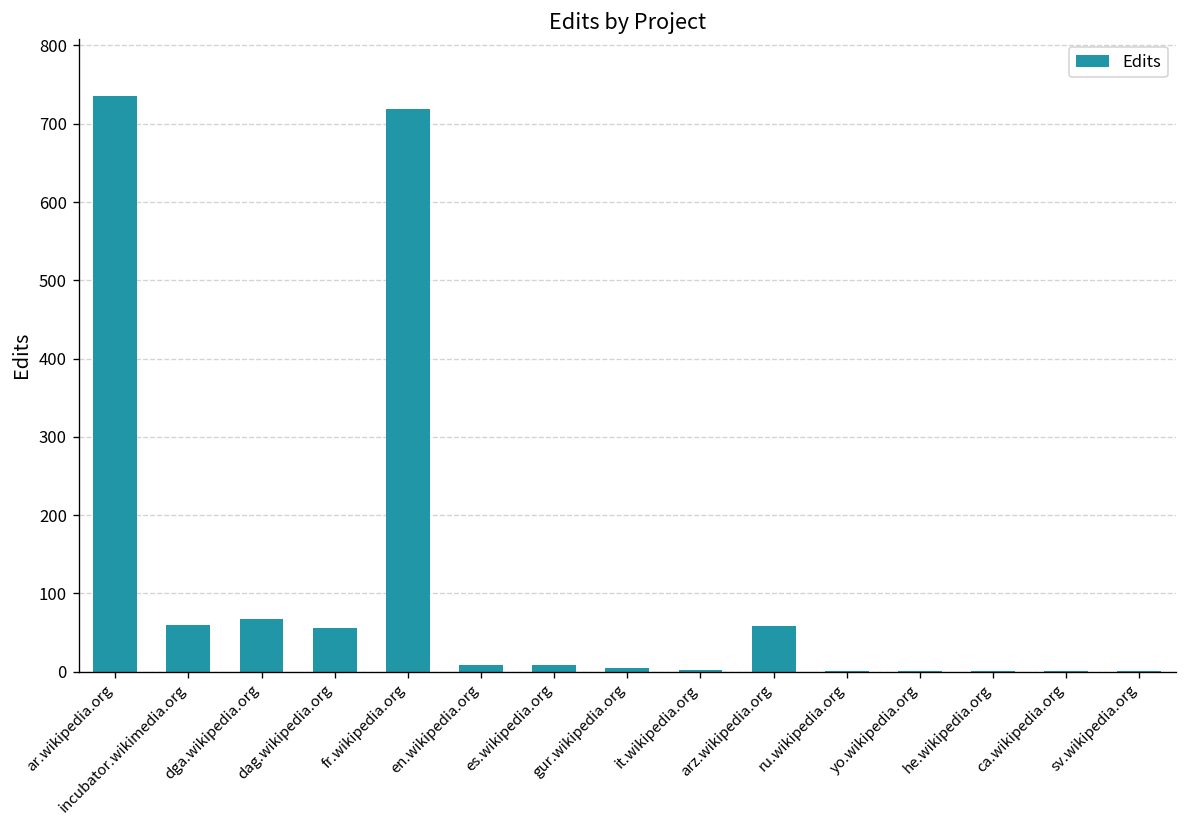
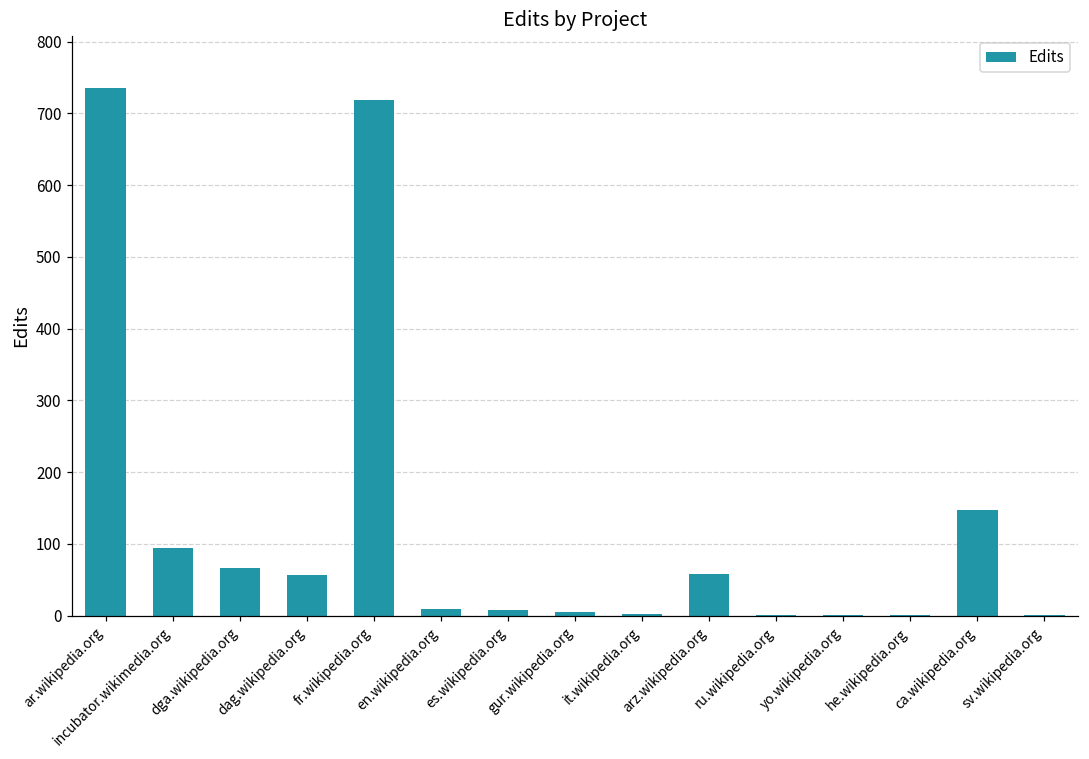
  {
    "ar.wikipedia.org": 740,
-   "incubator.wikimedia.org": 60,
+   "incubator.wikimedia.org": 100,
    "dga.wikipedia.org": 70,
    "dag.wikipedia.org": 60,
    "fr.wikipedia.org": 720,
    "en.wikipedia.org": 10,
    "es.wikipedia.org": 10,
    "gur.wikipedia.org": 10,
    "arz.wikipedia.org": 60,
-   "ca.wikipedia.org": 0
+   "ca.wikipedia.org": 150
  }
